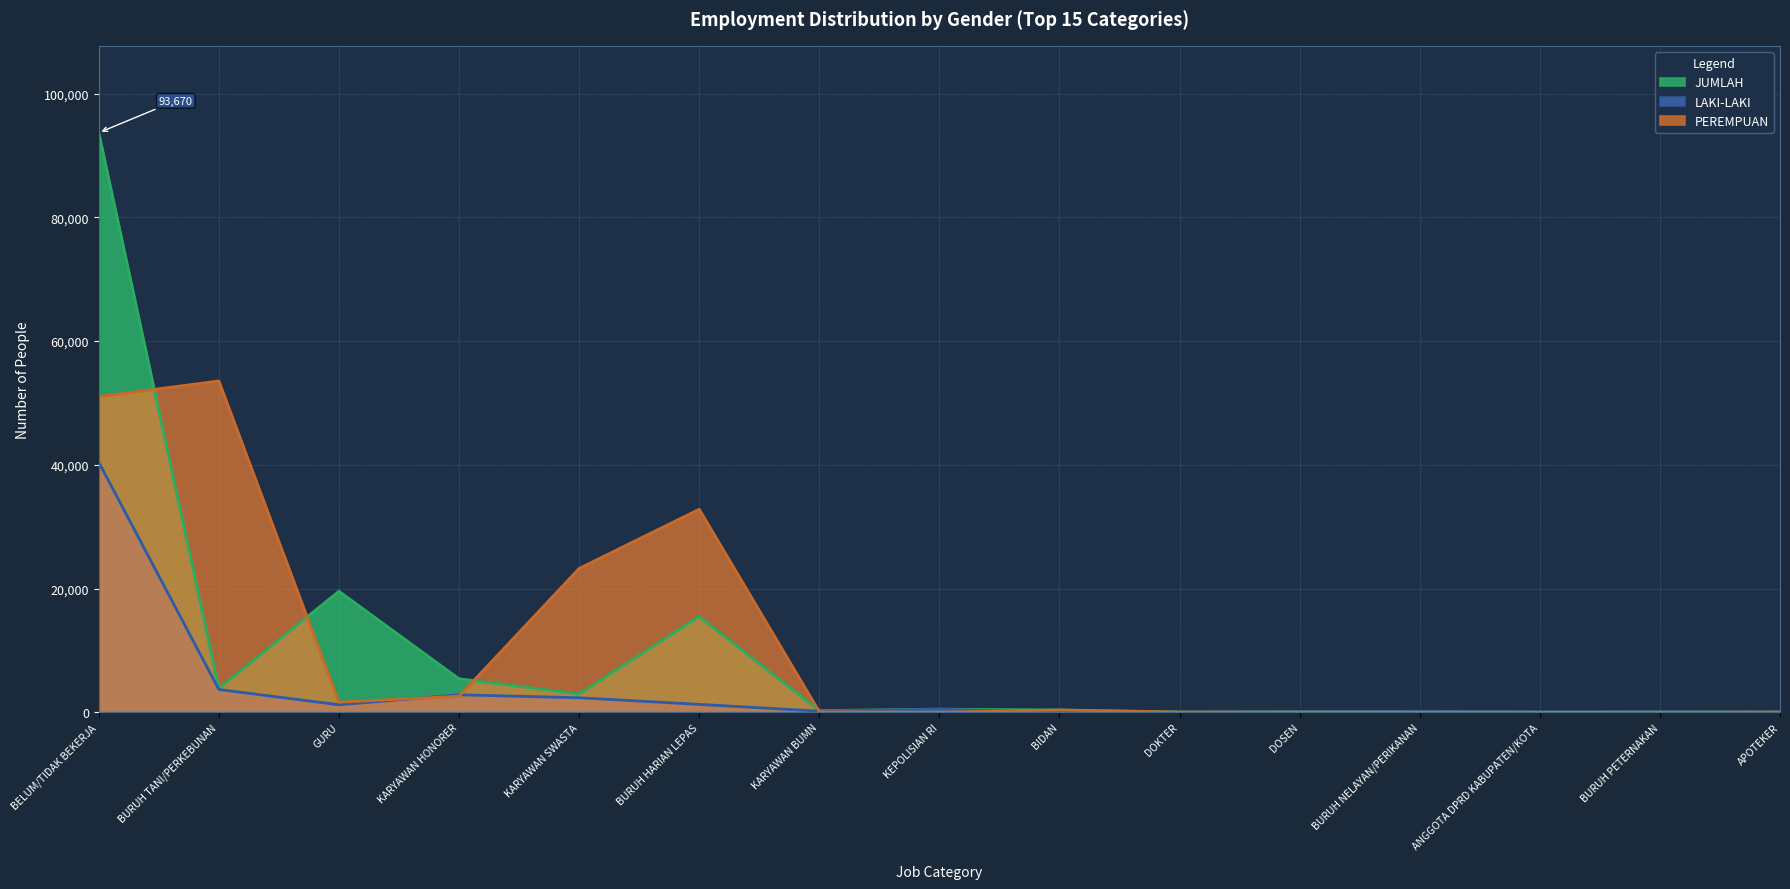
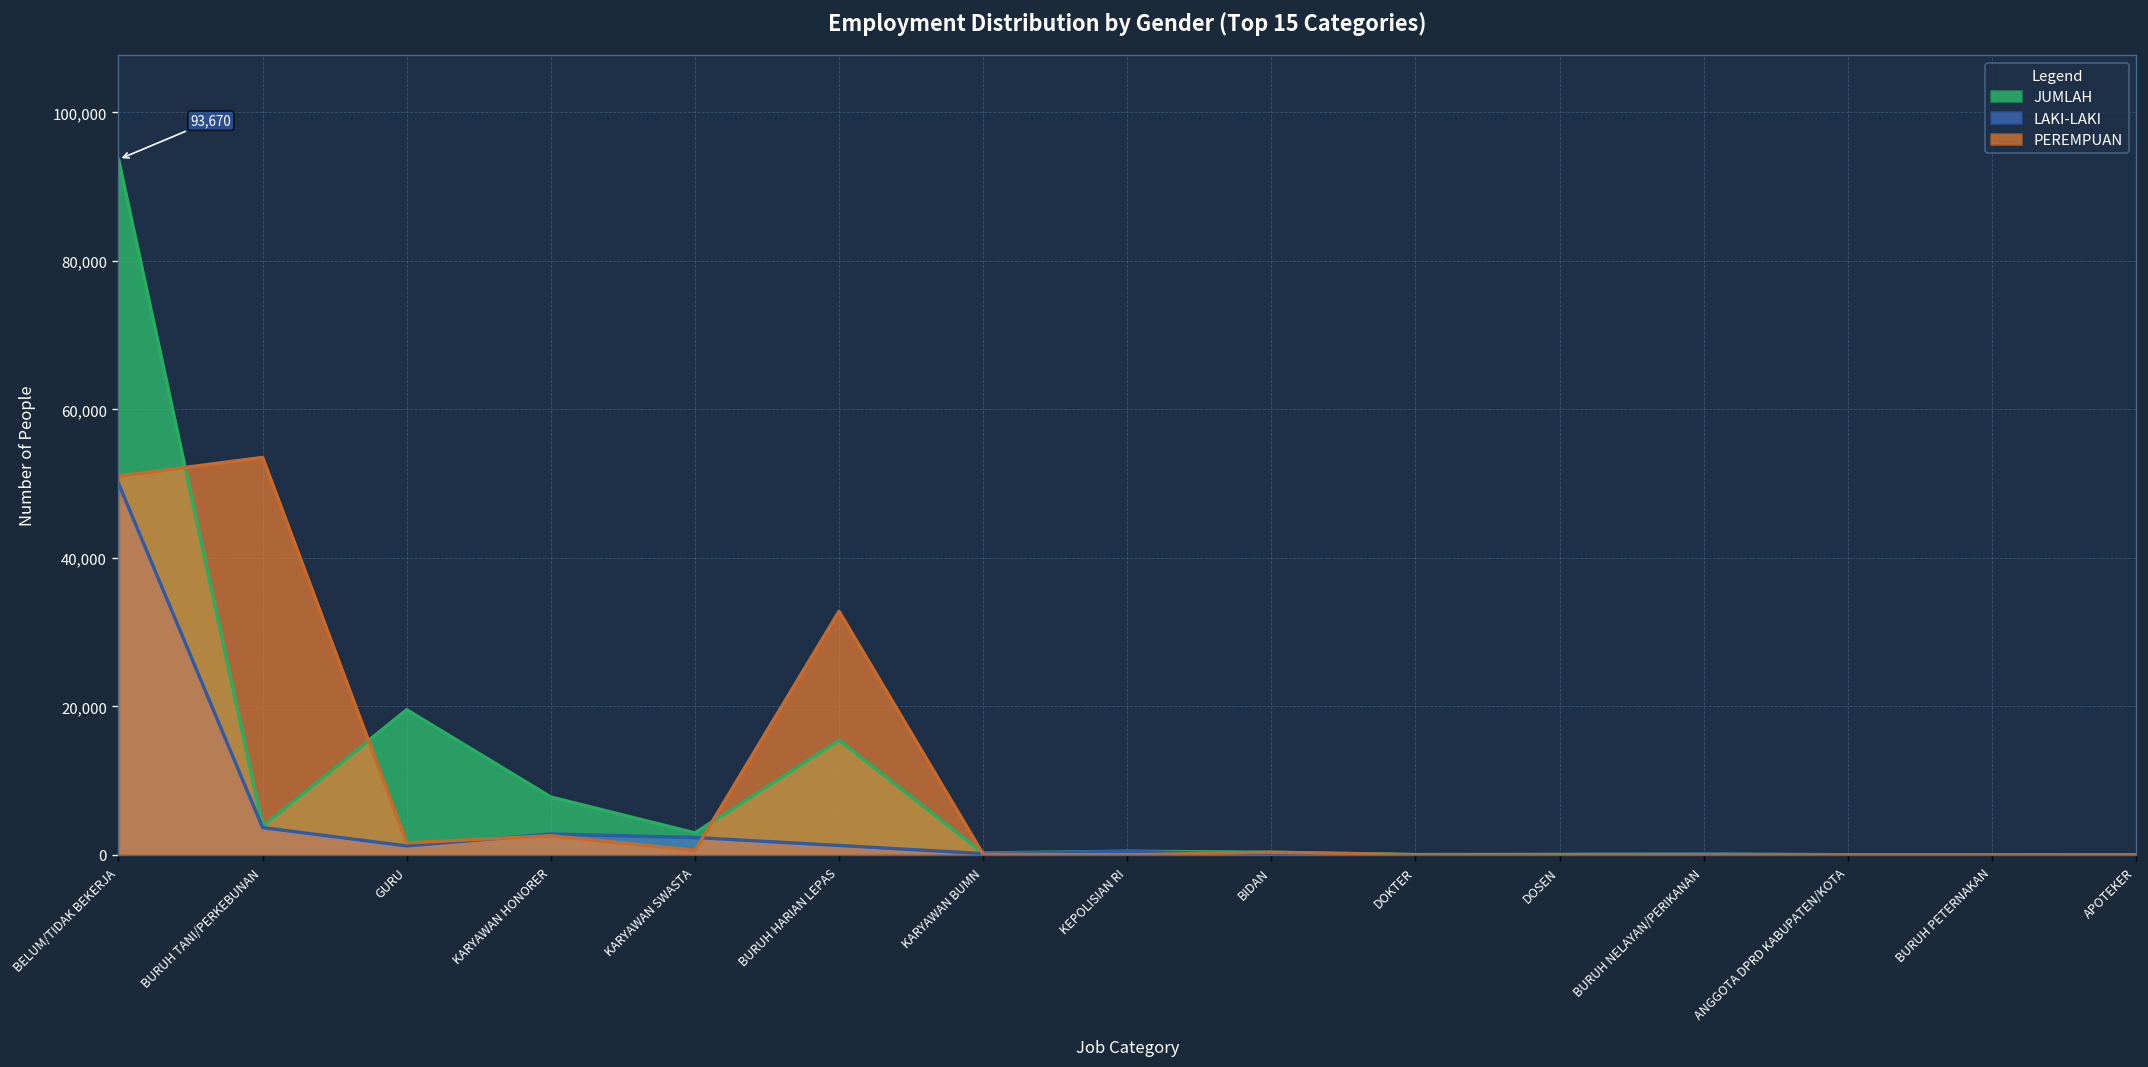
  {
    "JUMLAH": {
      "GURU": "20,000",
-     "KARYAWAN HONORER": "5,000",
+     "KARYAWAN HONORER": "8,000",
      "KARYAWAN SWASTA": "3,000",
      "BURUH HARIAN LEPAS": "15,000"
    },
    "LAKI-LAKI": {
-     "BELUM/TIDAK BEKERJA": "40,000",
+     "BELUM/TIDAK BEKERJA": "50,000",
      "GURU": "1,000",
      "KARYAWAN SWASTA": "2,000",
      "BURUH HARIAN LEPAS": "1,000"
    },
    "PEREMPUAN": {
      "BELUM/TIDAK BEKERJA": "51,000",
      "BURUH TANI/PERKEBUNAN": "54,000",
      "GURU": "2,000",
-     "KARYAWAN SWASTA": "23,000",
+     "KARYAWAN SWASTA": "1,000",
      "BURUH HARIAN LEPAS": "33,000",
      "KEPOLISIAN RI": "0"
    }
  }
